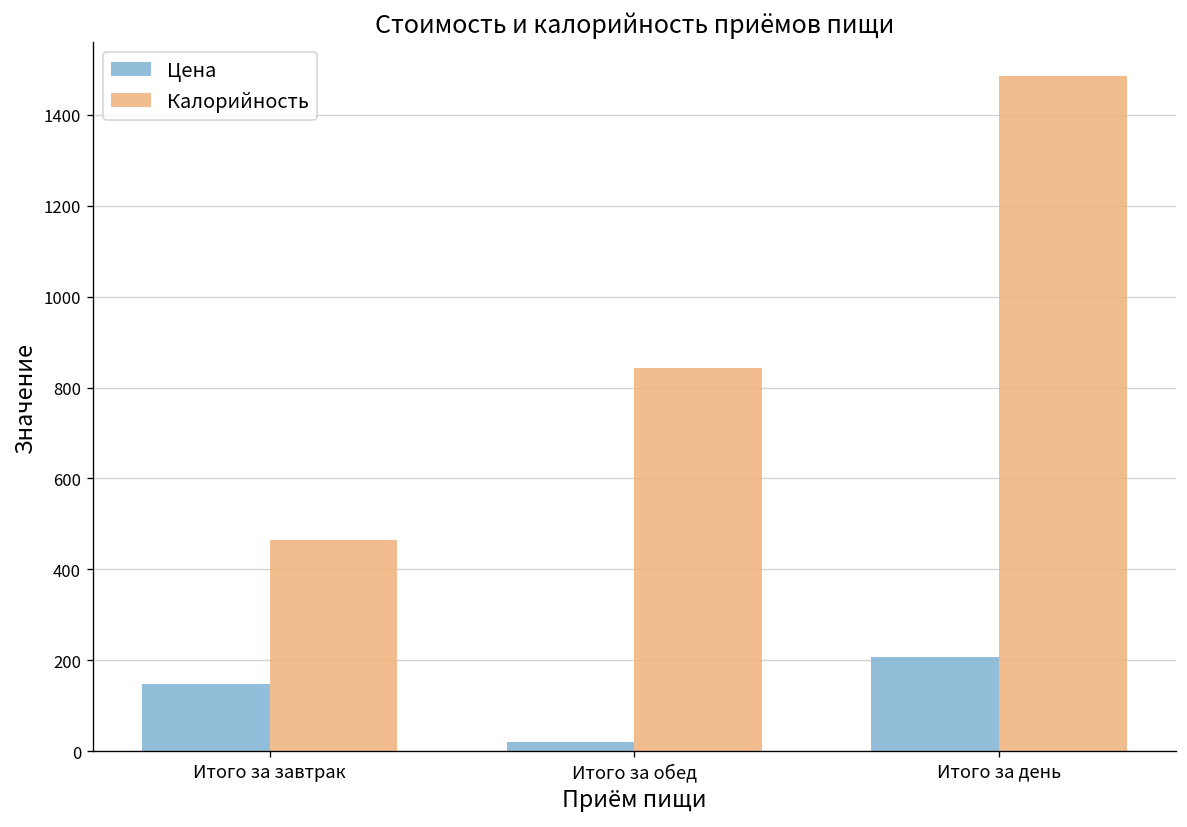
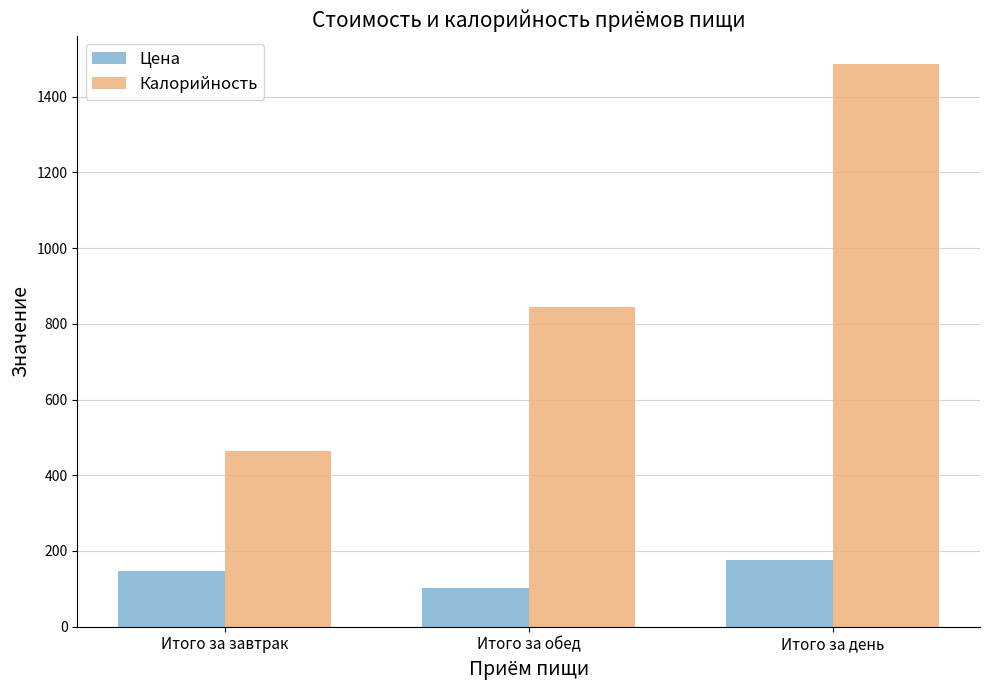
  {
    "Цена": {
      "Итого за завтрак": 150,
-     "Итого за обед": 20,
-     "Итого за день": 210
+     "Итого за обед": 100,
+     "Итого за день": 180
    },
    "Калорийность": {
      "Итого за завтрак": 470,
      "Итого за обед": 840,
      "Итого за день": 1490
    }
  }
